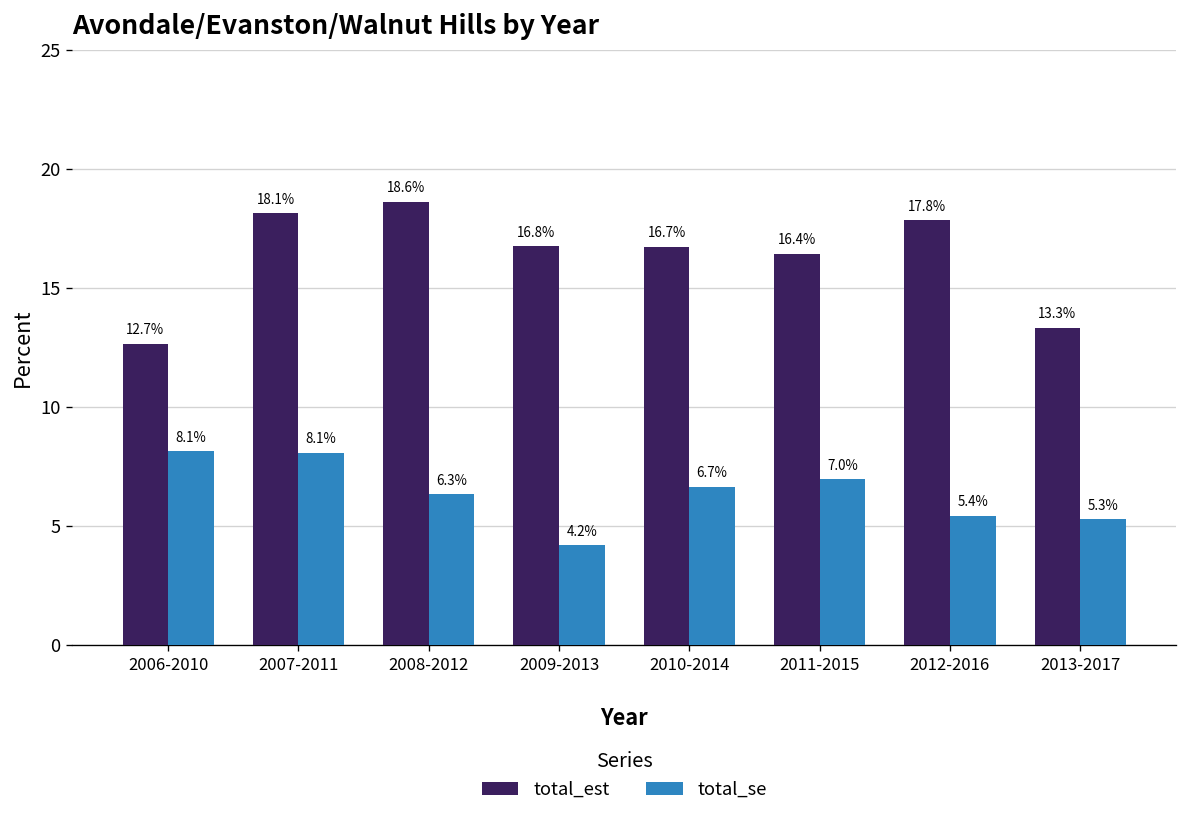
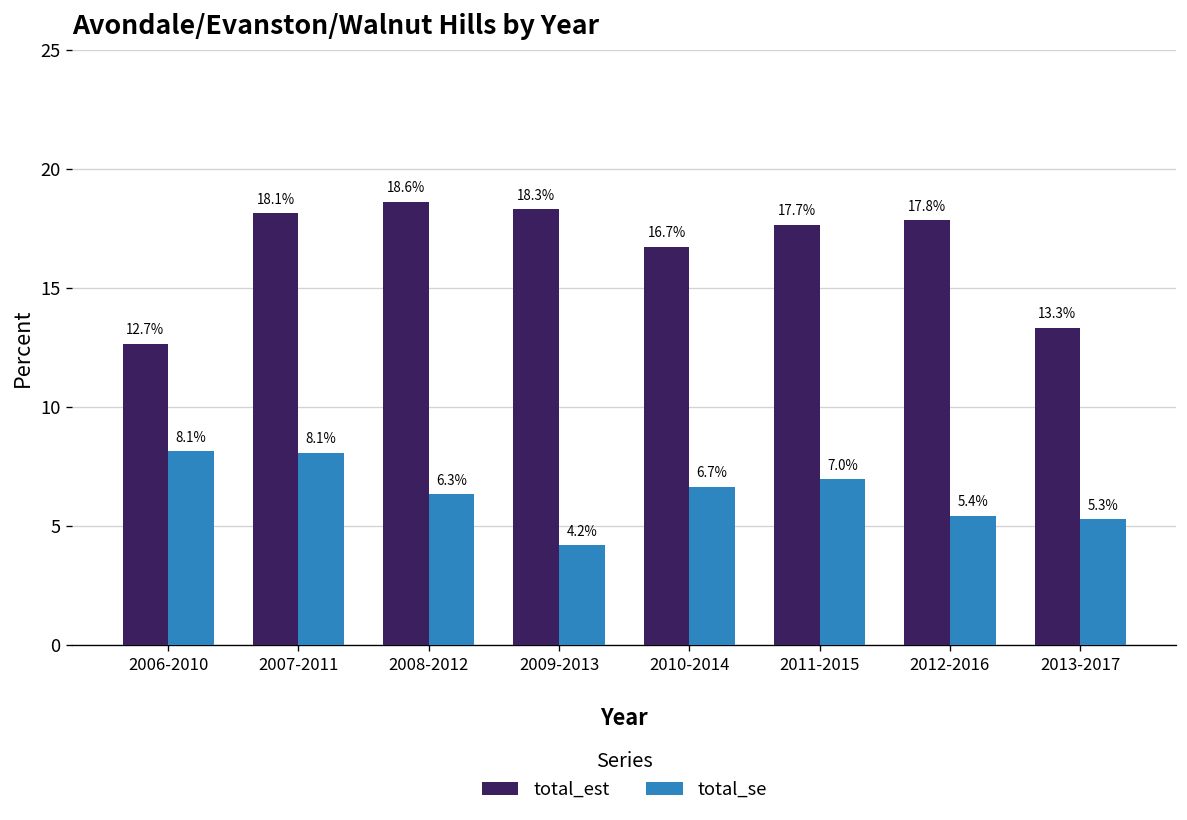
  {
    "total_est": {
      "2006-2010": "12.7%",
      "2007-2011": "18.1%",
      "2008-2012": "18.6%",
-     "2009-2013": "16.8%",
+     "2009-2013": "18.3%",
      "2010-2014": "16.7%",
-     "2011-2015": "16.4%",
+     "2011-2015": "17.7%",
      "2012-2016": "17.8%",
      "2013-2017": "13.3%"
    },
    "total_se": {
      "2006-2010": "8.1%",
      "2007-2011": "8.1%",
      "2008-2012": "6.3%",
      "2009-2013": "4.2%",
      "2010-2014": "6.7%",
      "2011-2015": "7.0%",
      "2012-2016": "5.4%",
      "2013-2017": "5.3%"
    }
  }
